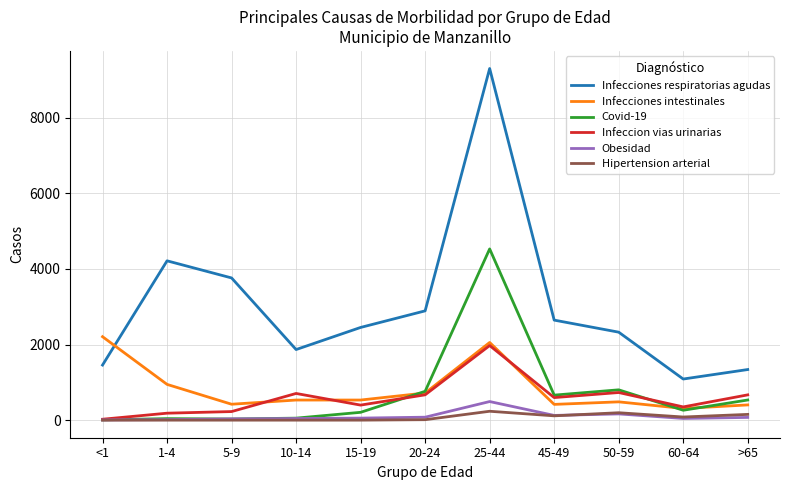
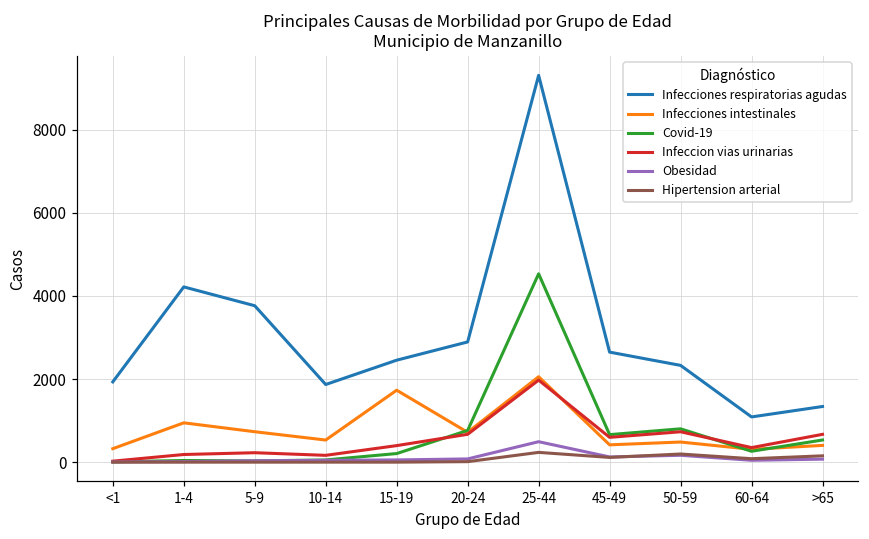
  {
    "Infecciones respiratorias agudas": {
-     "<1": 1500,
+     "<1": 1900,
      "1-4": 4200,
      "5-9": 3800,
      "10-14": 1900,
      "15-19": 2500,
      "20-24": 2900,
      "25-44": 9300,
      "45-49": 2600,
      "50-59": 2300,
      "60-64": 1100,
      ">65": 1300
    },
    "Infecciones intestinales": {
-     "<1": 2200,
+     "<1": 300,
      "1-4": 900,
-     "5-9": 400,
+     "5-9": 700,
      "10-14": 500,
-     "15-19": 500,
+     "15-19": 1700,
      "25-44": 2100,
      "45-49": 400,
      "50-59": 500,
      ">65": 400
    },
    "Covid-19": {
      "15-19": 200,
      "25-44": 4500,
      "50-59": 800,
      ">65": 500
    },
    "Infeccion vias urinarias": {
      "1-4": 200,
      "5-9": 200,
-     "10-14": 700,
+     "10-14": 200,
      "15-19": 400,
      "25-44": 2000,
      "50-59": 700,
      ">65": 700
    },
    "Obesidad": {
      "25-44": 500,
      ">65": 100
    },
    "Hipertension arterial": {
      "25-44": 200,
      ">65": 200
    }
  }
